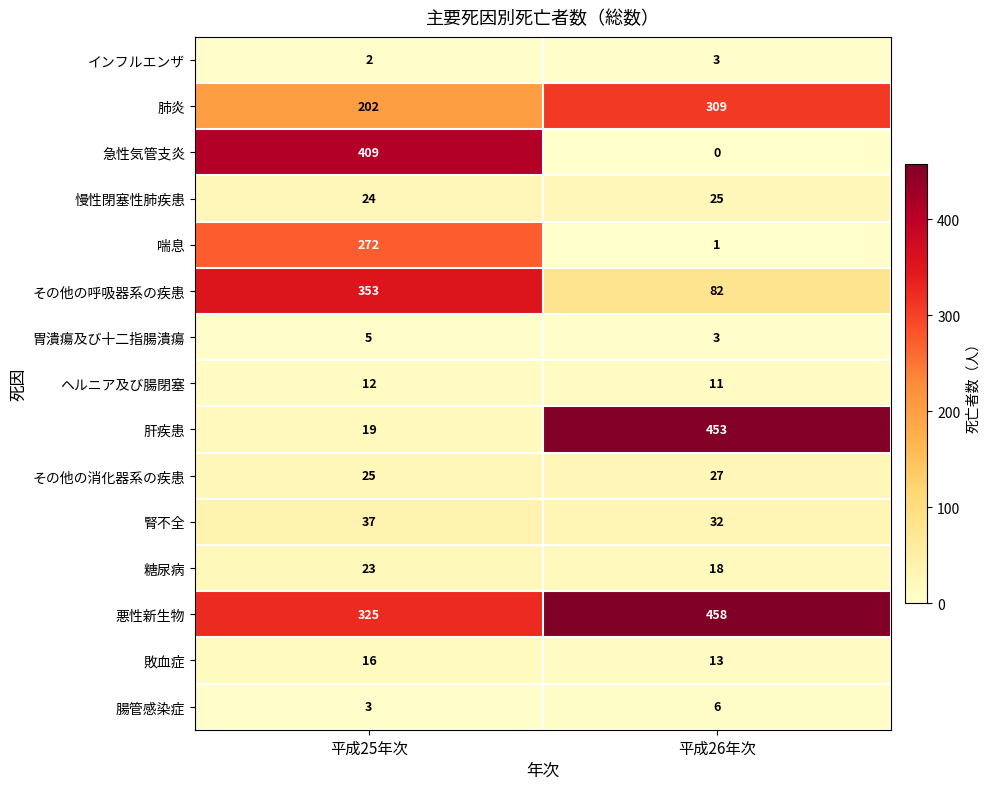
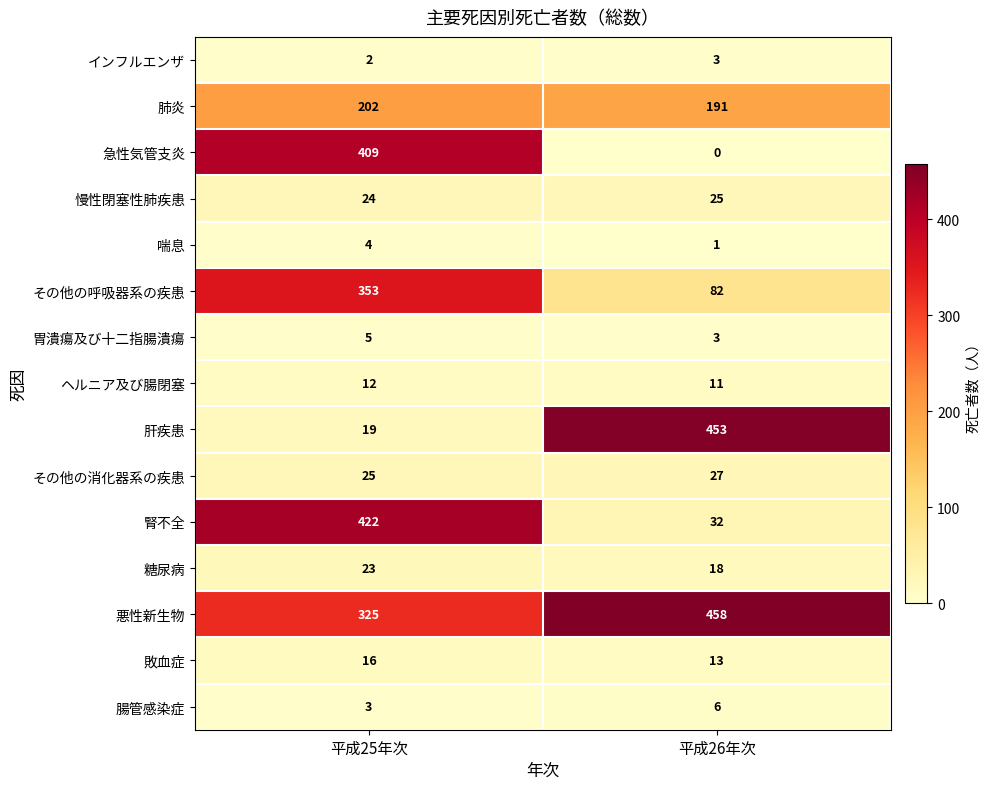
  {
    "インフルエンザ": {
      "平成25年次": 2,
      "平成26年次": 3
    },
    "肺炎": {
      "平成25年次": 202,
-     "平成26年次": 309
+     "平成26年次": 191
    },
    "急性気管支炎": {
      "平成25年次": 409,
      "平成26年次": 0
    },
    "慢性閉塞性肺疾患": {
      "平成25年次": 24,
      "平成26年次": 25
    },
    "喘息": {
-     "平成25年次": 272,
+     "平成25年次": 4,
      "平成26年次": 1
    },
    "その他の呼吸器系の疾患": {
      "平成25年次": 353,
      "平成26年次": 82
    },
    "胃潰瘍及び十二指腸潰瘍": {
      "平成25年次": 5,
      "平成26年次": 3
    },
    "ヘルニア及び腸閉塞": {
      "平成25年次": 12,
      "平成26年次": 11
    },
    "肝疾患": {
      "平成25年次": 19,
      "平成26年次": 453
    },
    "その他の消化器系の疾患": {
      "平成25年次": 25,
      "平成26年次": 27
    },
    "腎不全": {
-     "平成25年次": 37,
+     "平成25年次": 422,
      "平成26年次": 32
    },
    "糖尿病": {
      "平成25年次": 23,
      "平成26年次": 18
    },
    "悪性新生物": {
      "平成25年次": 325,
      "平成26年次": 458
    },
    "敗血症": {
      "平成25年次": 16,
      "平成26年次": 13
    },
    "腸管感染症": {
      "平成25年次": 3,
      "平成26年次": 6
    }
  }
